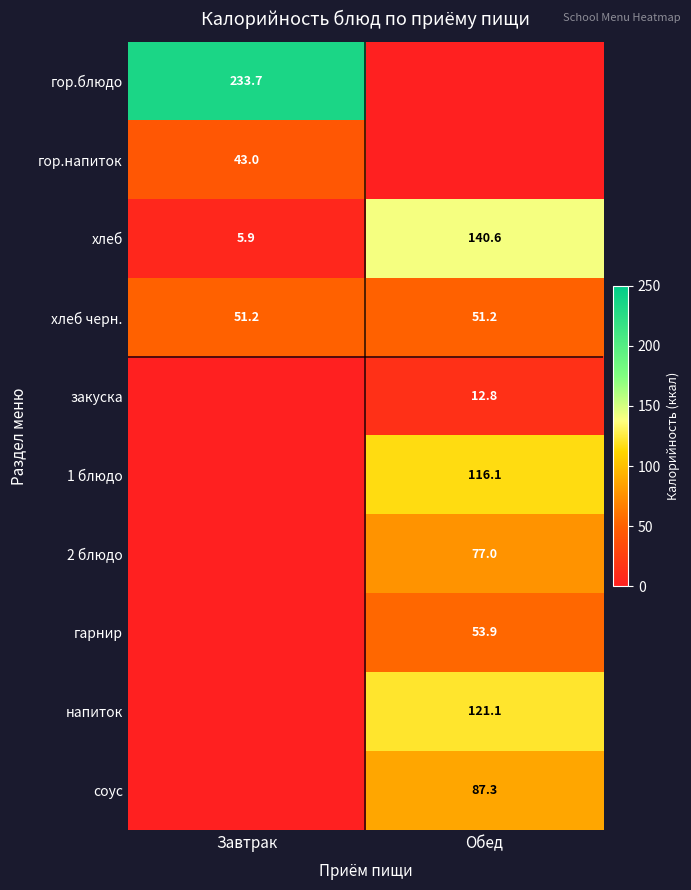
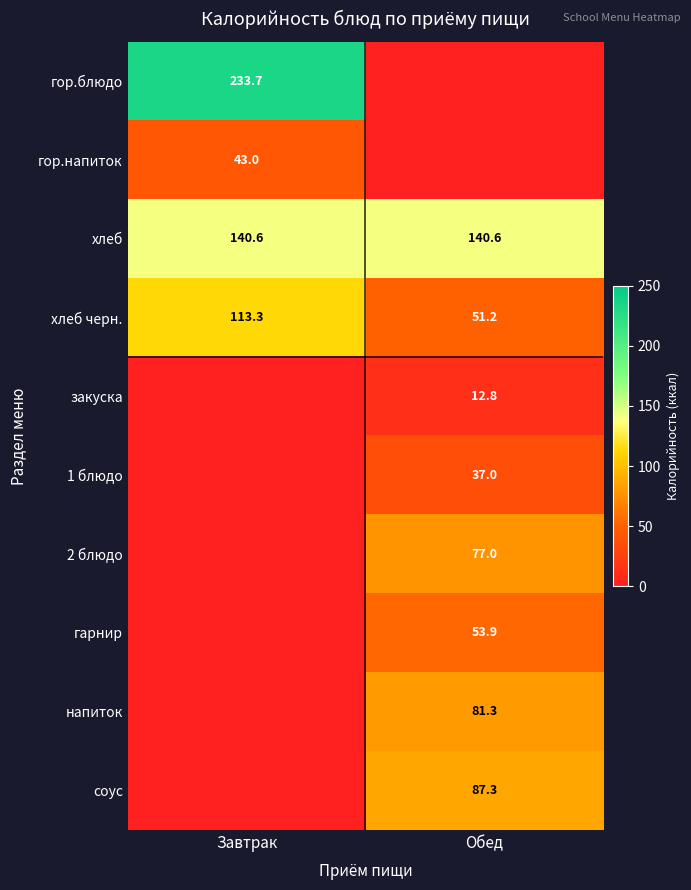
  {
    "гор.блюдо": {
      "Завтрак": 233.7
    },
    "гор.напиток": {
      "Завтрак": 43.0
    },
    "хлеб": {
-     "Завтрак": 5.9,
+     "Завтрак": 140.6,
      "Обед": 140.6
    },
    "хлеб черн.": {
-     "Завтрак": 51.2,
+     "Завтрак": 113.3,
      "Обед": 51.2
    },
    "закуска": {
      "Обед": 12.8
    },
    "1 блюдо": {
-     "Обед": 116.1
+     "Обед": 37.0
    },
    "2 блюдо": {
      "Обед": 77.0
    },
    "гарнир": {
      "Обед": 53.9
    },
    "напиток": {
-     "Обед": 121.1
+     "Обед": 81.3
    },
    "соус": {
      "Обед": 87.3
    }
  }
